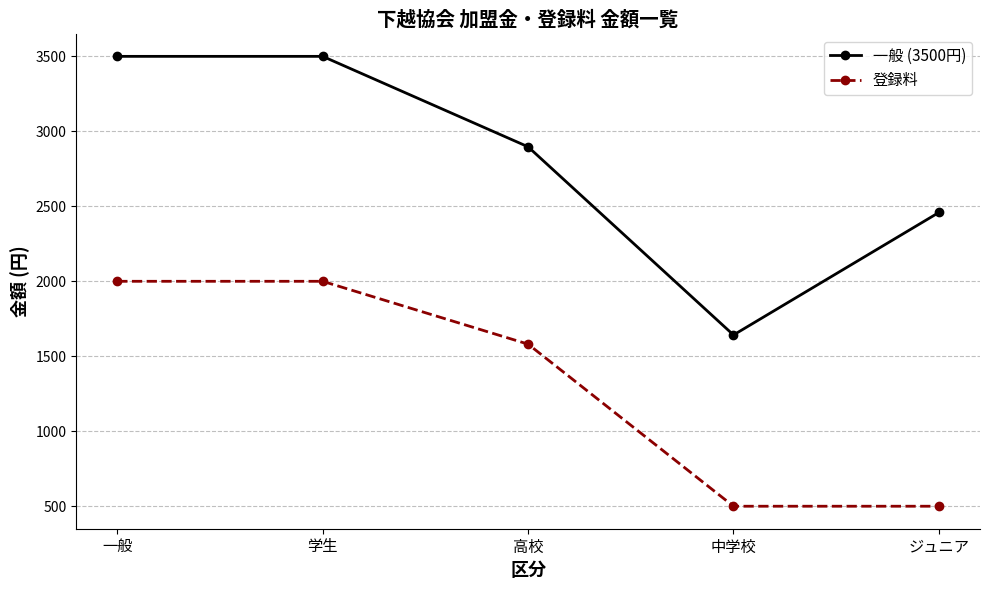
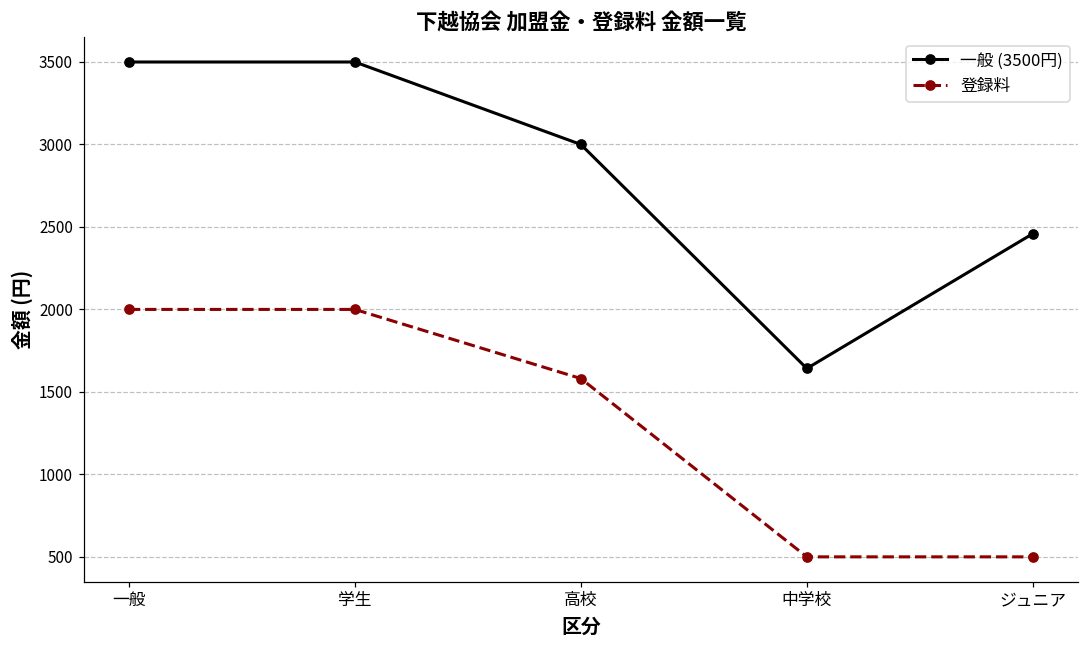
  {
    "一般 (3500円)": {
      "一般": 3500,
      "学生": 3500,
-     "高校": 2900,
+     "高校": 3000,
      "中学校": 1640,
      "ジュニア": 2460
    },
    "登録料": {
      "一般": 2000,
      "学生": 2000,
      "高校": 1580,
      "中学校": 500,
      "ジュニア": 500
    }
  }
